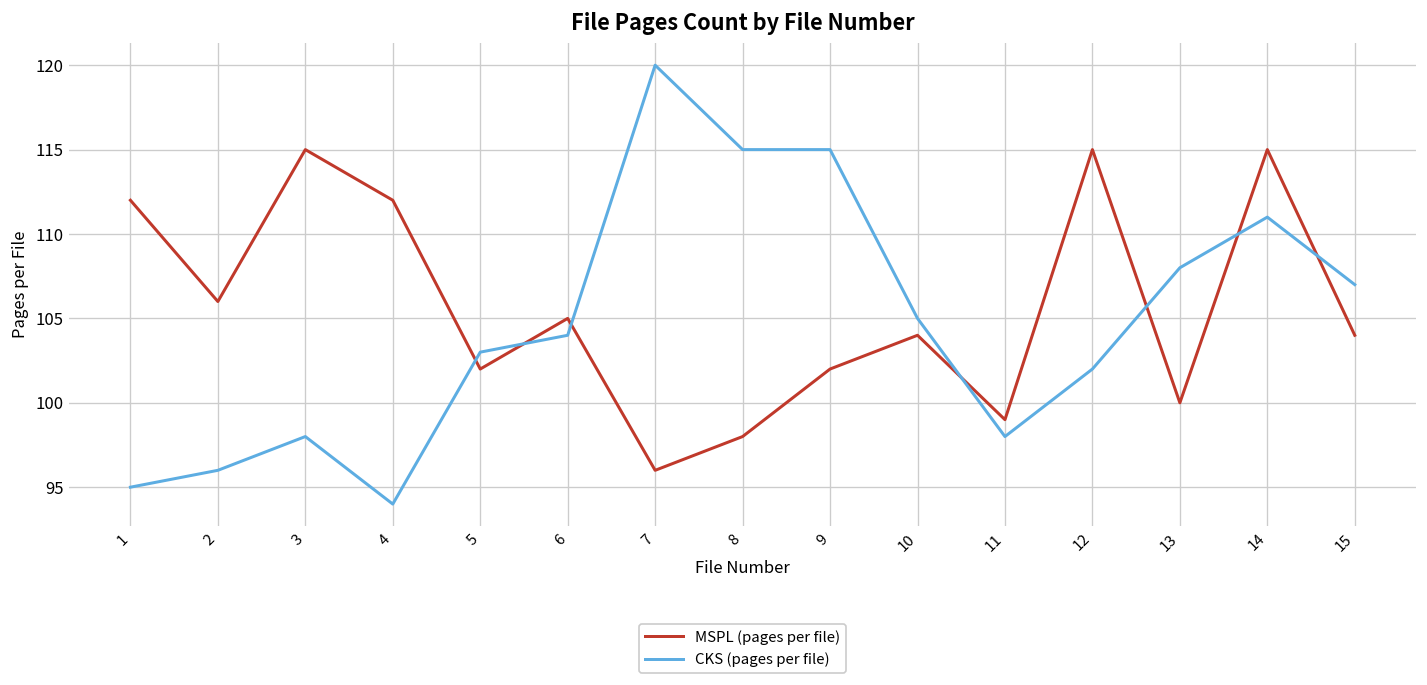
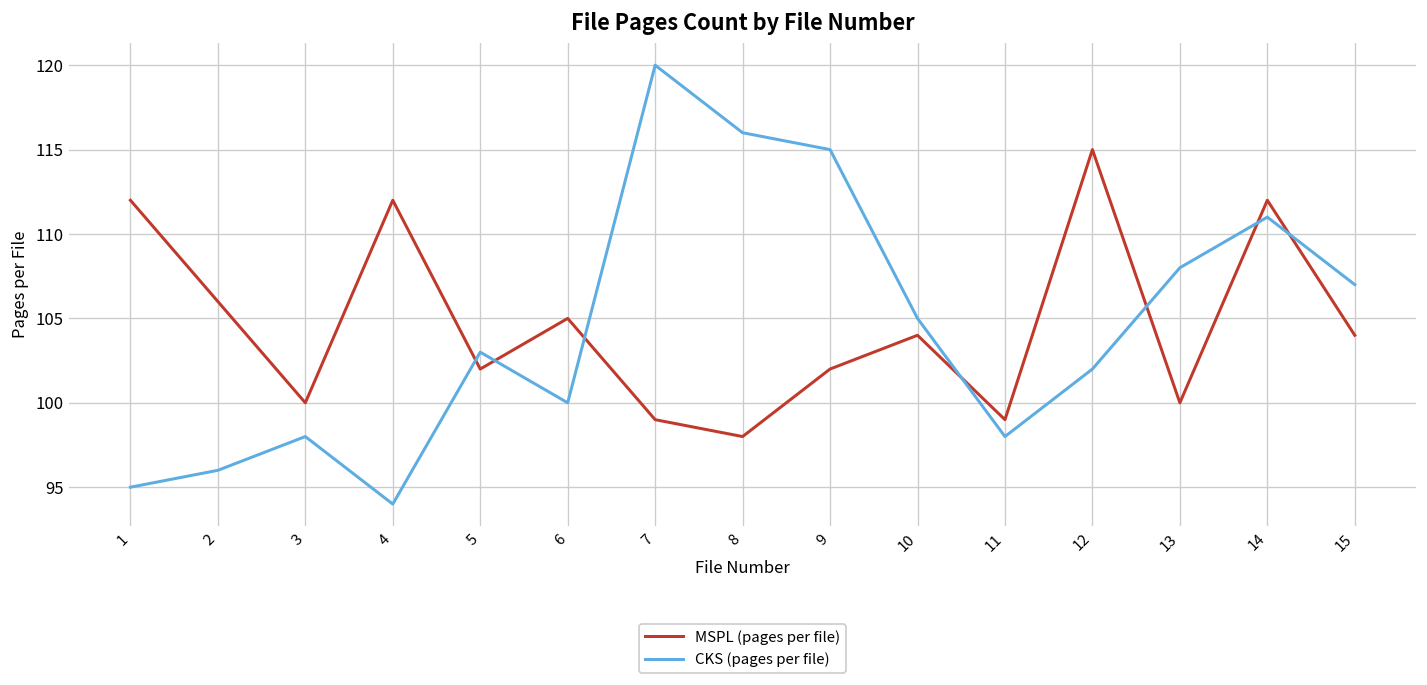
  {
    "MSPL (pages per file)": {
      "1": 112,
      "2": 106,
-     "3": 115,
+     "3": 100,
      "4": 112,
      "5": 102,
      "6": 105,
-     "7": 96,
+     "7": 99,
      "8": 98,
      "9": 102,
      "10": 104,
      "11": 99,
      "12": 115,
      "13": 100,
-     "14": 115,
+     "14": 112,
      "15": 104
    },
    "CKS (pages per file)": {
      "1": 95,
      "2": 96,
      "3": 98,
      "4": 94,
      "5": 103,
-     "6": 104,
+     "6": 100,
      "7": 120,
-     "8": 115,
+     "8": 116,
      "9": 115,
      "10": 105,
      "11": 98,
      "12": 102,
      "13": 108,
      "14": 111,
      "15": 107
    }
  }
